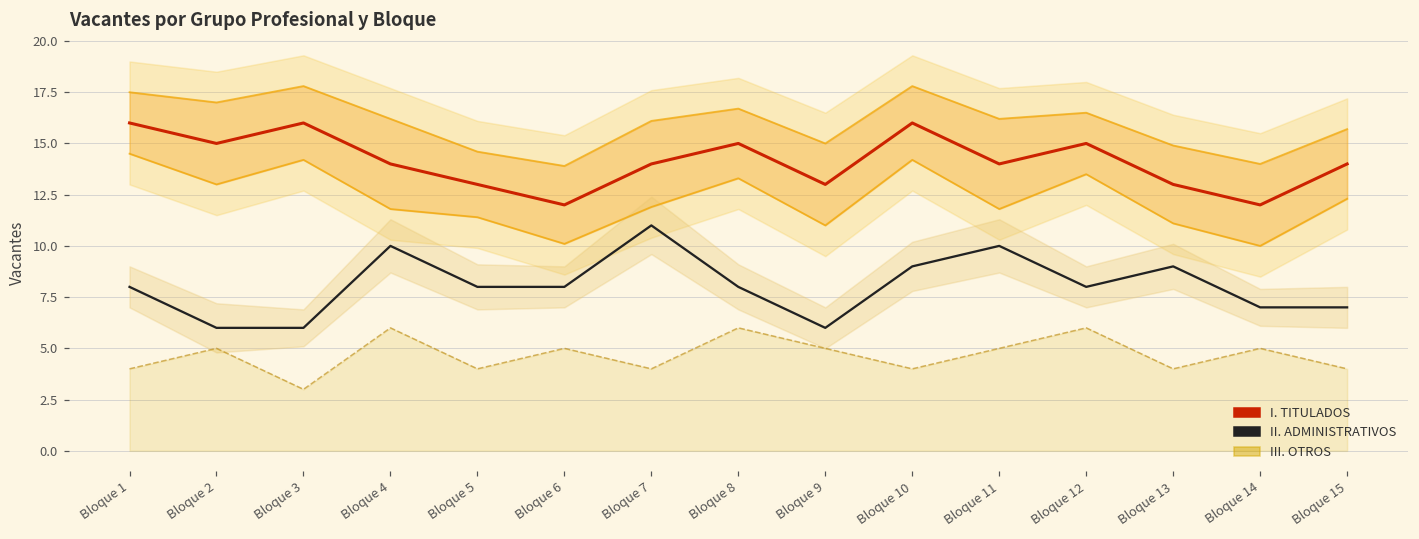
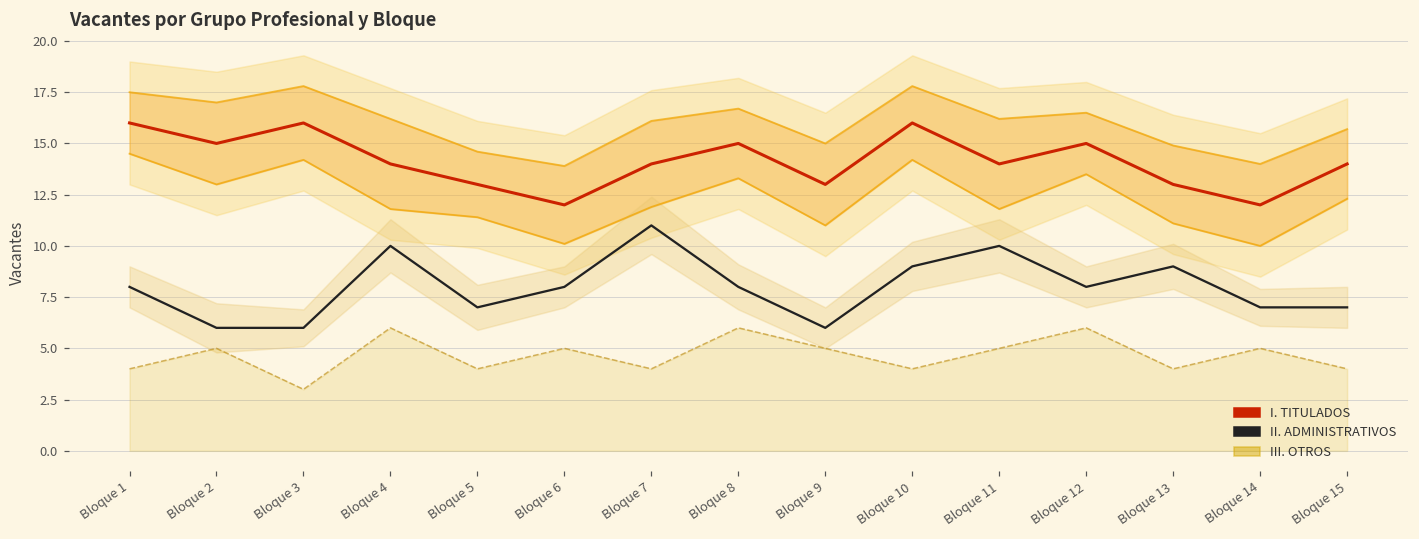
  {
    "II. ADMINISTRATIVOS": {
      "Bloque 1": 8,
      "Bloque 2": 6,
      "Bloque 3": 6,
      "Bloque 4": 10,
-     "Bloque 5": 8,
+     "Bloque 5": 7,
      "Bloque 6": 8,
      "Bloque 7": 11,
      "Bloque 8": 8,
      "Bloque 9": 6,
      "Bloque 10": 9,
      "Bloque 11": 10,
      "Bloque 12": 8,
      "Bloque 13": 9,
      "Bloque 14": 7,
      "Bloque 15": 7
    }
  }
